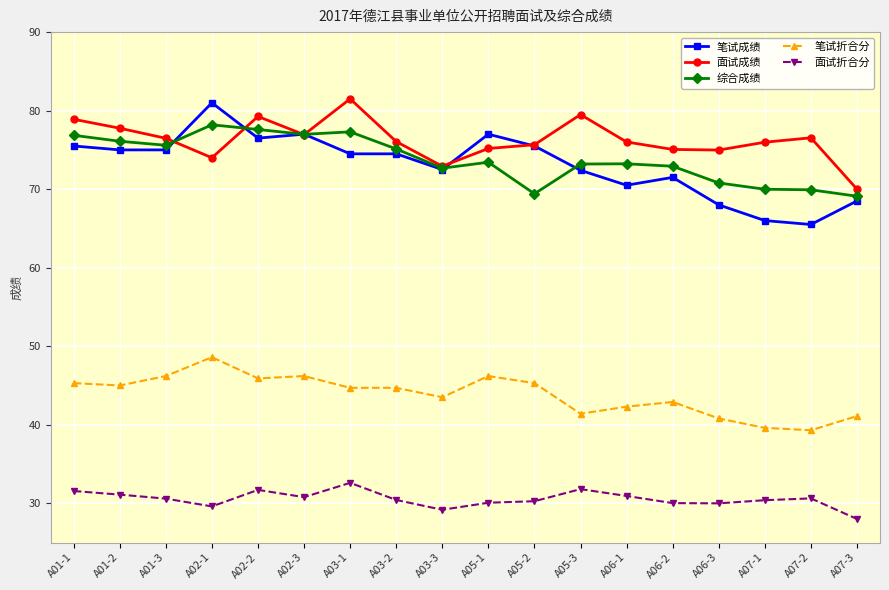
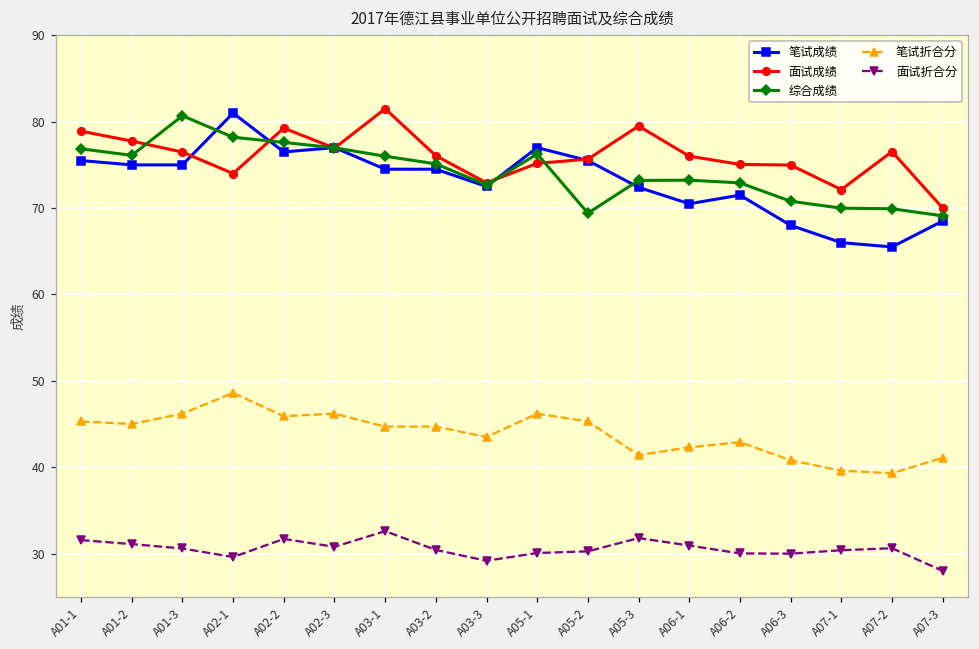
  {
    "笔试成绩": {
      "A01-1": 76,
      "A01-2": 75,
      "A01-3": 75,
      "A02-1": 81,
      "A02-2": 77,
      "A03-1": 75,
      "A03-2": 75,
      "A05-1": 77,
      "A05-3": 72,
      "A06-1": 71,
      "A06-2": 72,
      "A06-3": 68,
      "A07-1": 66,
      "A07-2": 66,
      "A07-3": 69
    },
    "面试成绩": {
      "A01-1": 79,
      "A01-2": 78,
      "A01-3": 76,
      "A02-1": 74,
      "A02-2": 79,
      "A03-1": 82,
      "A03-2": 76,
      "A05-1": 75,
      "A05-3": 80,
      "A06-1": 76,
      "A06-2": 75,
      "A06-3": 75,
-     "A07-1": 76,
+     "A07-1": 72,
      "A07-2": 77,
      "A07-3": 70
    },
    "综合成绩": {
      "A01-1": 77,
      "A01-2": 76,
-     "A01-3": 76,
+     "A01-3": 81,
      "A02-1": 78,
      "A02-2": 78,
-     "A03-1": 77,
+     "A03-1": 76,
      "A03-2": 75,
-     "A05-1": 73,
+     "A05-1": 76,
      "A05-2": 69,
      "A05-3": 73,
      "A06-1": 73,
      "A06-2": 73,
      "A06-3": 71,
      "A07-1": 70,
      "A07-2": 70,
      "A07-3": 69
    },
    "笔试折合分": {
      "A01-1": 45,
      "A01-2": 45,
      "A01-3": 46,
      "A02-1": 49,
      "A02-2": 46,
      "A02-3": 46,
      "A03-1": 45,
      "A03-2": 45,
      "A03-3": 44,
      "A05-1": 46,
      "A05-2": 45,
      "A05-3": 41,
      "A06-1": 42,
      "A06-2": 43,
      "A06-3": 41,
      "A07-1": 40,
      "A07-2": 39,
      "A07-3": 41
    },
    "面试折合分": {
      "A01-1": 32,
      "A01-2": 31,
      "A01-3": 31,
      "A02-1": 30,
      "A02-2": 32,
      "A02-3": 31,
      "A03-1": 33,
      "A03-2": 30,
      "A03-3": 29,
      "A05-1": 30,
      "A05-2": 30,
      "A05-3": 32,
      "A06-1": 31,
      "A06-2": 30,
      "A06-3": 30,
      "A07-1": 30,
      "A07-2": 31,
      "A07-3": 28
    }
  }
